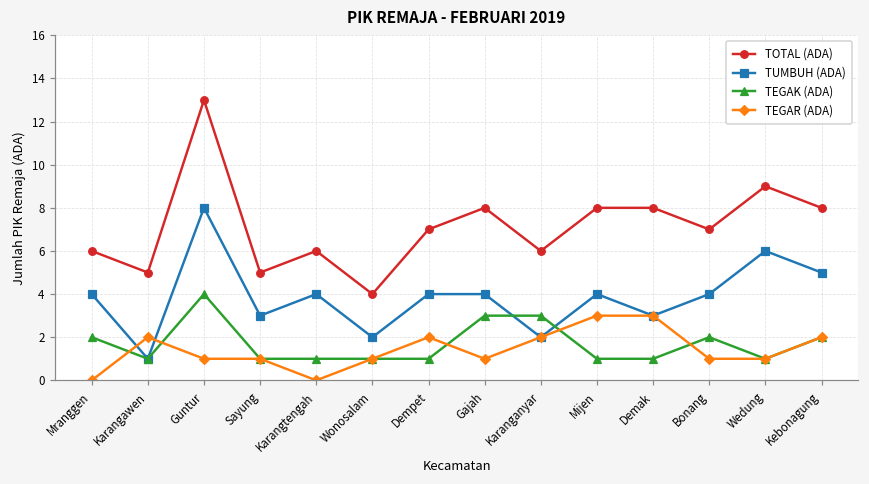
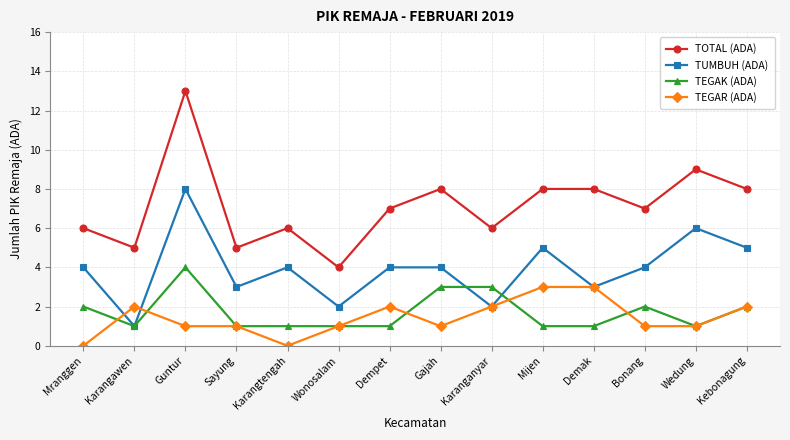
  {
    "TOTAL (ADA)": {
      "Mranggen": 6,
      "Karangawen": 5,
      "Guntur": 13,
      "Sayung": 5,
      "Karangtengah": 6,
      "Wonosalam": 4,
      "Dempet": 7,
      "Gajah": 8,
      "Karanganyar": 6,
      "Mijen": 8,
      "Demak": 8,
      "Bonang": 7,
      "Wedung": 9,
      "Kebonagung": 8
    },
    "TUMBUH (ADA)": {
      "Mranggen": 4,
      "Guntur": 8,
      "Sayung": 3,
      "Karangtengah": 4,
      "Wonosalam": 2,
      "Dempet": 4,
      "Gajah": 4,
-     "Mijen": 4,
+     "Mijen": 5,
      "Bonang": 4,
      "Wedung": 6,
      "Kebonagung": 5
    },
    "TEGAK (ADA)": {
      "Mranggen": 2,
      "Guntur": 4,
      "Karangtengah": 1,
      "Dempet": 1,
      "Gajah": 3,
      "Karanganyar": 3,
      "Mijen": 1,
      "Demak": 1,
      "Bonang": 2
    },
    "TEGAR (ADA)": {
      "Mranggen": 0,
      "Karangawen": 2,
      "Guntur": 1,
      "Karangtengah": 0,
      "Dempet": 2,
      "Gajah": 1,
      "Mijen": 3,
      "Bonang": 1
    }
  }
